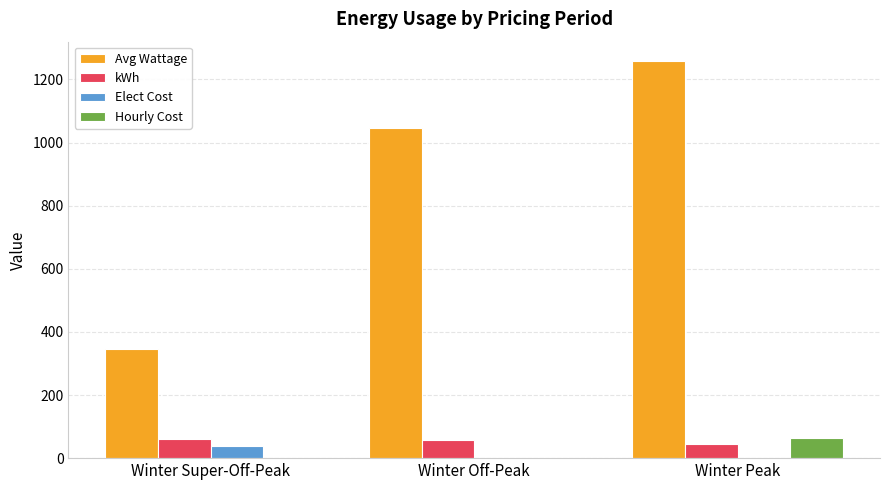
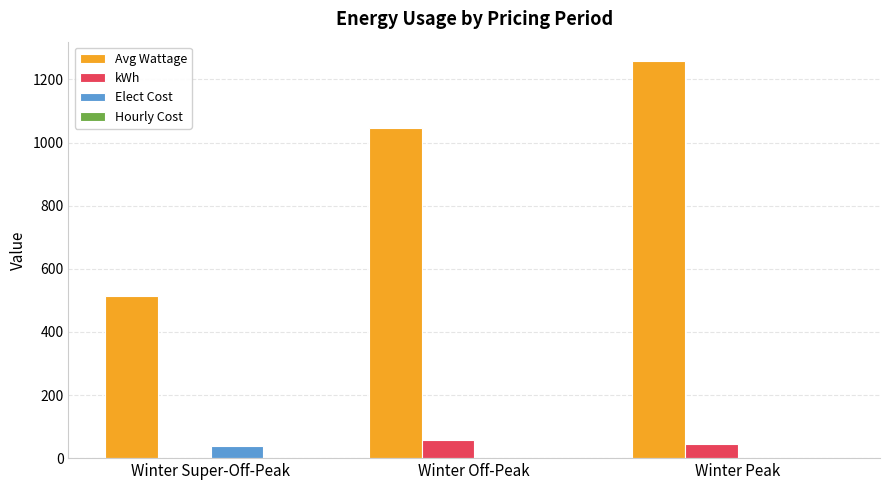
  {
    "Avg Wattage": {
-     "Winter Super-Off-Peak": 350,
+     "Winter Super-Off-Peak": 520,
      "Winter Off-Peak": 1040,
      "Winter Peak": 1260
    },
    "kWh": {
-     "Winter Super-Off-Peak": 60,
+     "Winter Super-Off-Peak": 0,
      "Winter Off-Peak": 60,
      "Winter Peak": 40
    },
    "Elect Cost": {
      "Winter Super-Off-Peak": 40
    },
    "Hourly Cost": {
-     "Winter Peak": 60
+     "Winter Peak": 0
    }
  }
